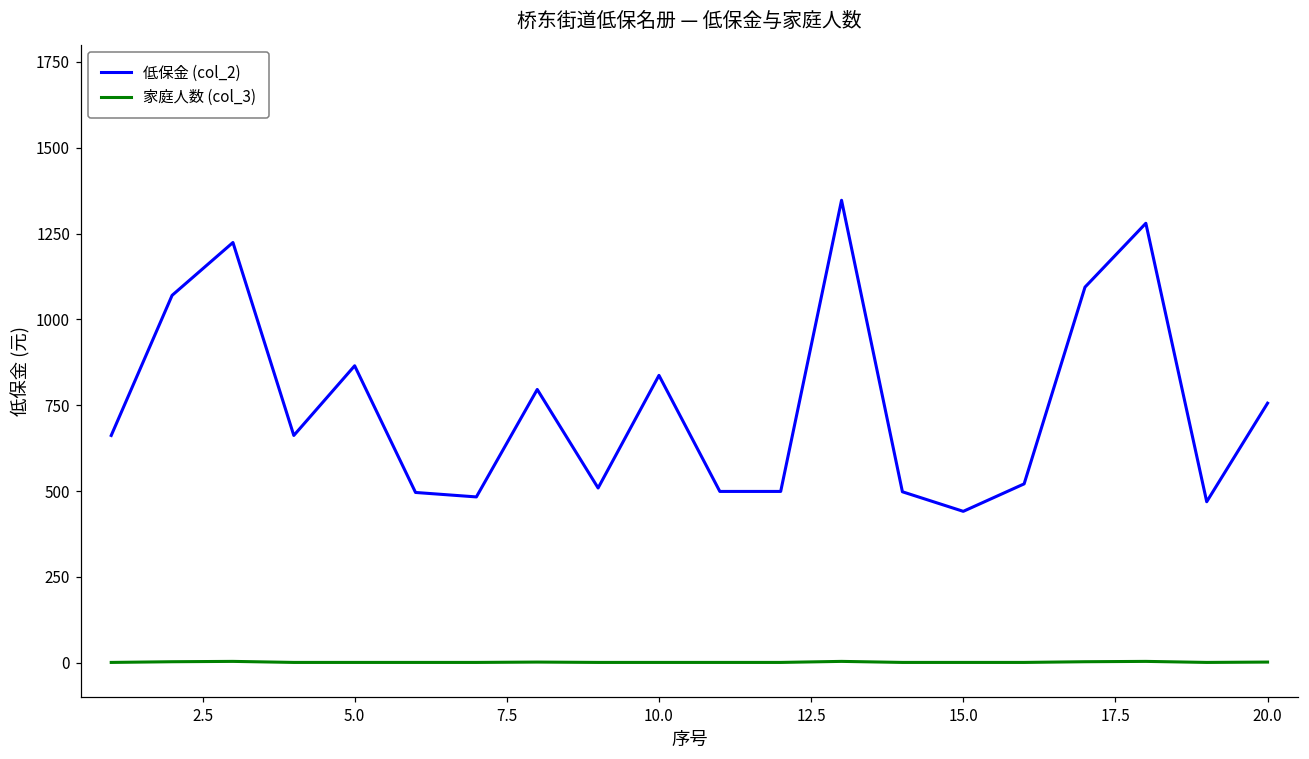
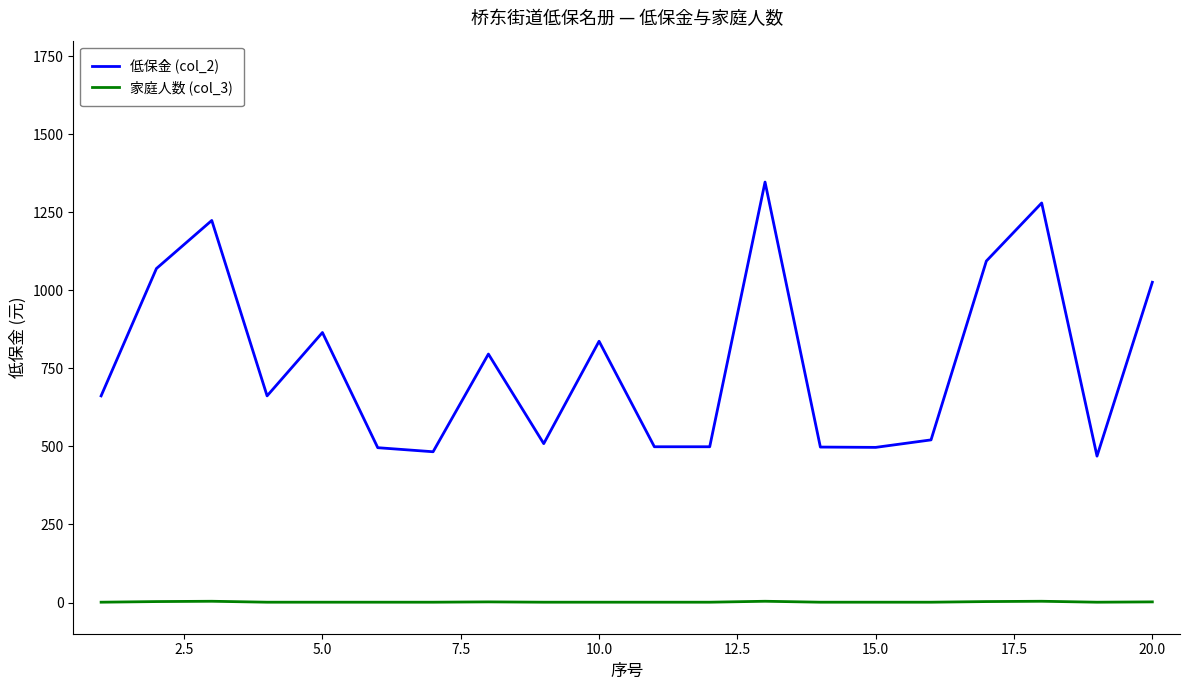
  {
    "低保金 (col_2)": {
      "5.0": 870,
      "10.0": 840,
-     "15.0": 440,
-     "20.0": 760
+     "15.0": 500,
+     "20.0": 1030
    },
    "家庭人数 (col_3)": {
      "5.0": 0,
      "10.0": 0,
      "15.0": 0,
      "20.0": 0
    }
  }
